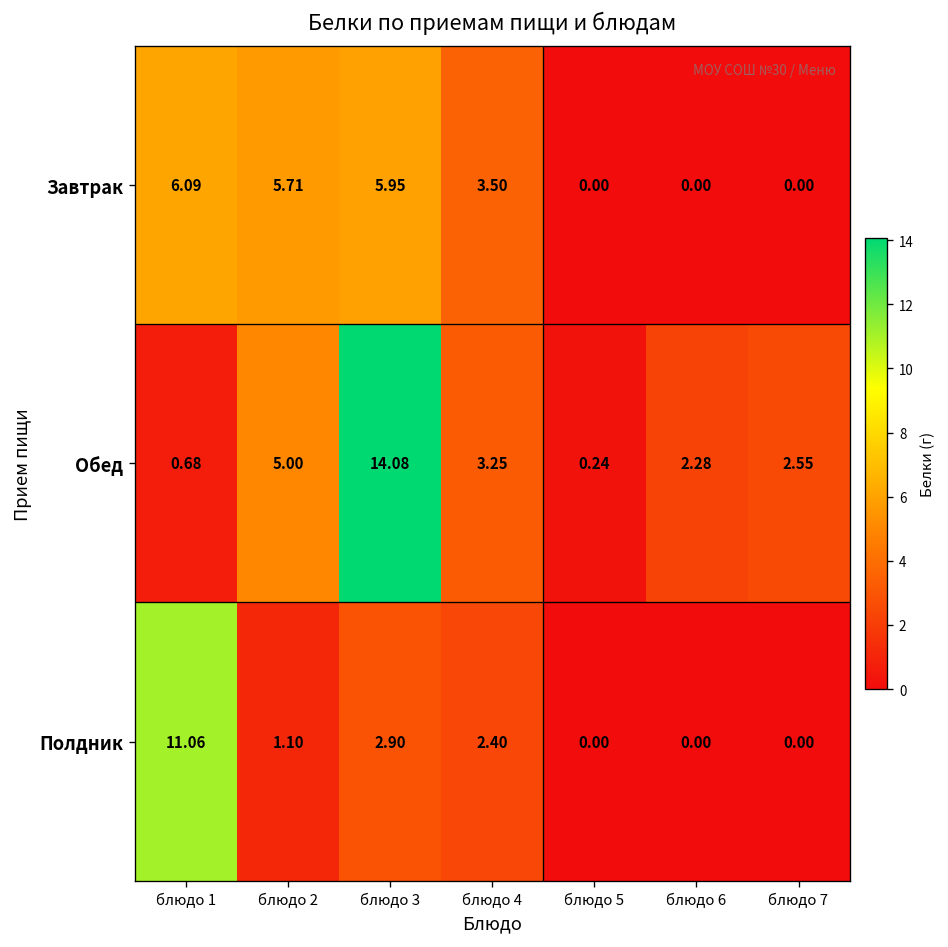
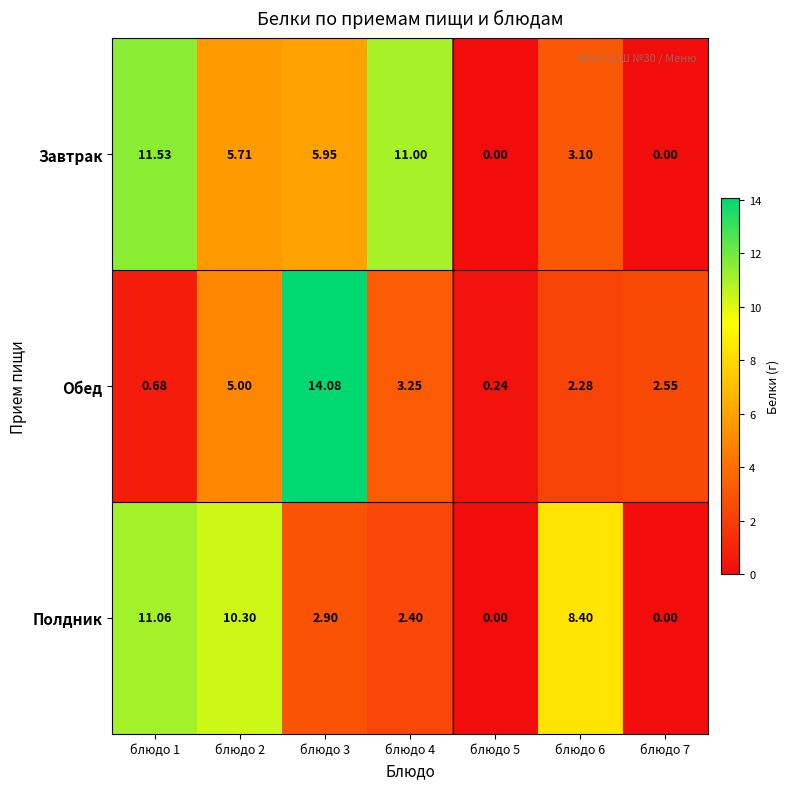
  {
    "Завтрак": {
-     "блюдо 1": 6.09,
+     "блюдо 1": 11.53,
      "блюдо 2": 5.71,
      "блюдо 3": 5.95,
-     "блюдо 4": 3.50,
+     "блюдо 4": 11.00,
      "блюдо 5": 0.00,
-     "блюдо 6": 0.00
+     "блюдо 6": 3.10
    },
    "Обед": {
      "блюдо 1": 0.68,
      "блюдо 2": 5.00,
      "блюдо 3": 14.08,
      "блюдо 4": 3.25,
      "блюдо 5": 0.24,
      "блюдо 6": 2.28,
      "блюдо 7": 2.55
    },
    "Полдник": {
      "блюдо 1": 11.06,
-     "блюдо 2": 1.10,
+     "блюдо 2": 10.30,
      "блюдо 3": 2.90,
      "блюдо 4": 2.40,
      "блюдо 5": 0.00,
-     "блюдо 6": 0.00,
+     "блюдо 6": 8.40,
      "блюдо 7": 0.00
    }
  }
